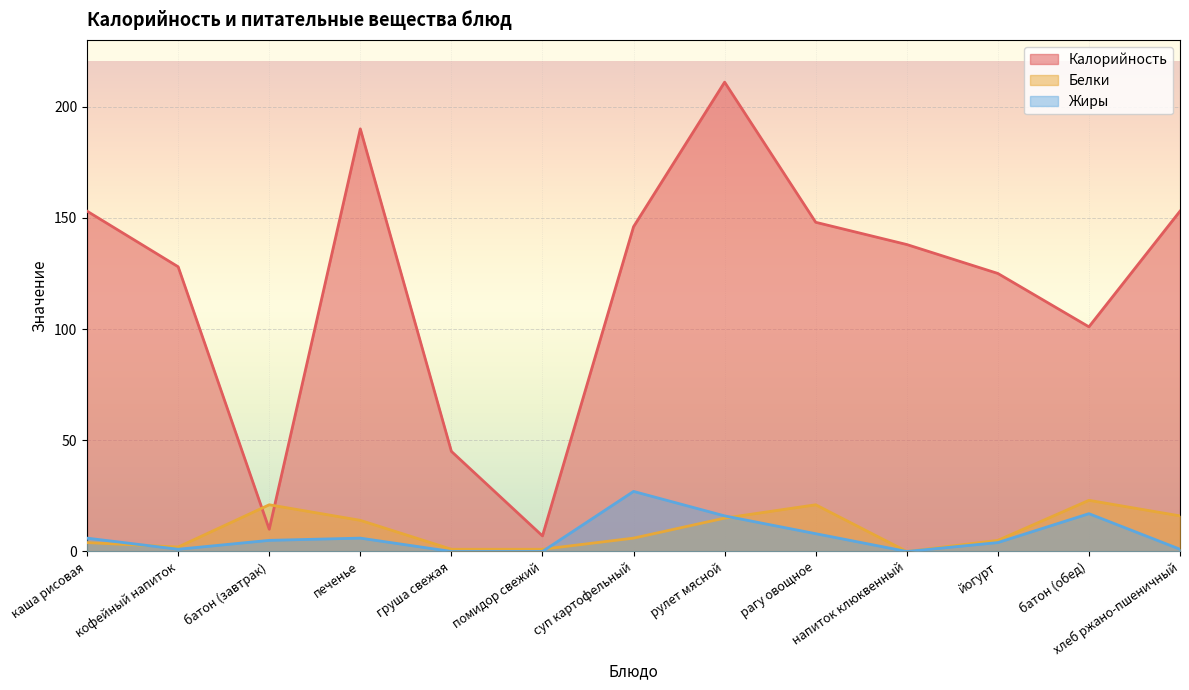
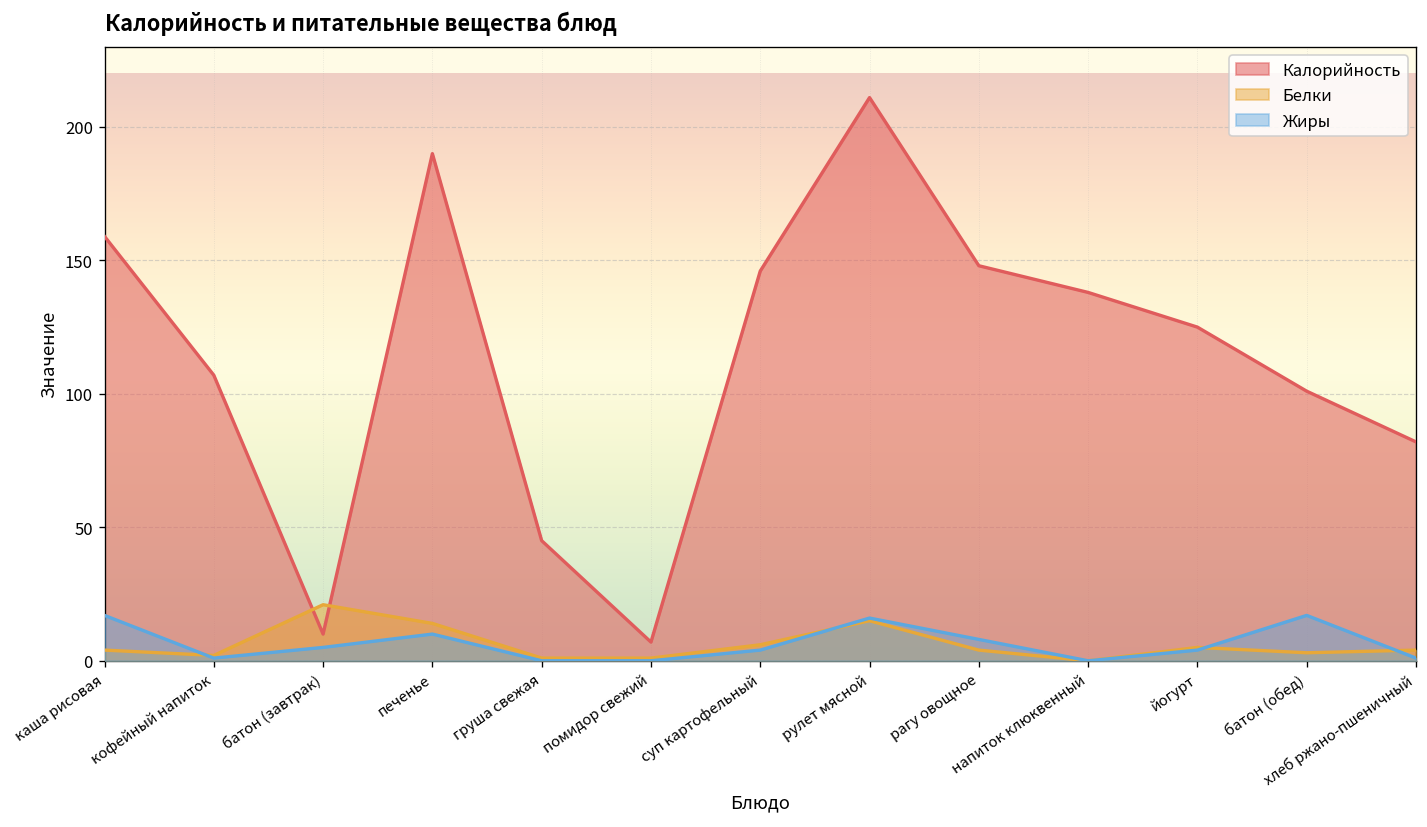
  {
    "Калорийность": {
-     "каша рисовая": 153,
-     "кофейный напиток": 128,
+     "каша рисовая": 159,
+     "кофейный напиток": 107,
      "батон (завтрак)": 10,
      "печенье": 190,
      "груша свежая": 45,
      "помидор свежий": 7,
      "суп картофельный": 146,
      "рулет мясной": 211,
      "рагу овощное": 148,
      "напиток клюквенный": 138,
      "йогурт": 125,
      "батон (обед)": 101,
-     "хлеб ржано-пшеничный": 153
+     "хлеб ржано-пшеничный": 82
    },
    "Белки": {
      "каша рисовая": 4,
      "батон (завтрак)": 21,
      "печенье": 14,
      "суп картофельный": 6,
-     "рагу овощное": 21,
-     "батон (обед)": 23,
-     "хлеб ржано-пшеничный": 16
+     "рагу овощное": 4,
+     "батон (обед)": 3,
+     "хлеб ржано-пшеничный": 4
    },
    "Жиры": {
-     "каша рисовая": 6,
+     "каша рисовая": 17,
      "батон (завтрак)": 5,
-     "печенье": 6,
-     "суп картофельный": 27,
+     "печенье": 10,
+     "суп картофельный": 4,
      "рагу овощное": 8,
      "батон (обед)": 17,
      "хлеб ржано-пшеничный": 1
    }
  }
